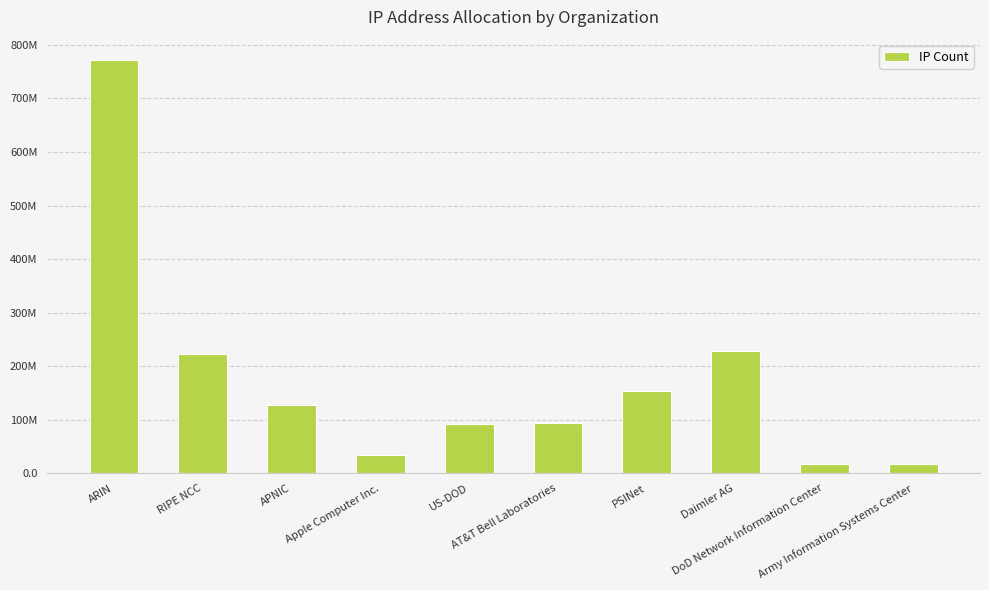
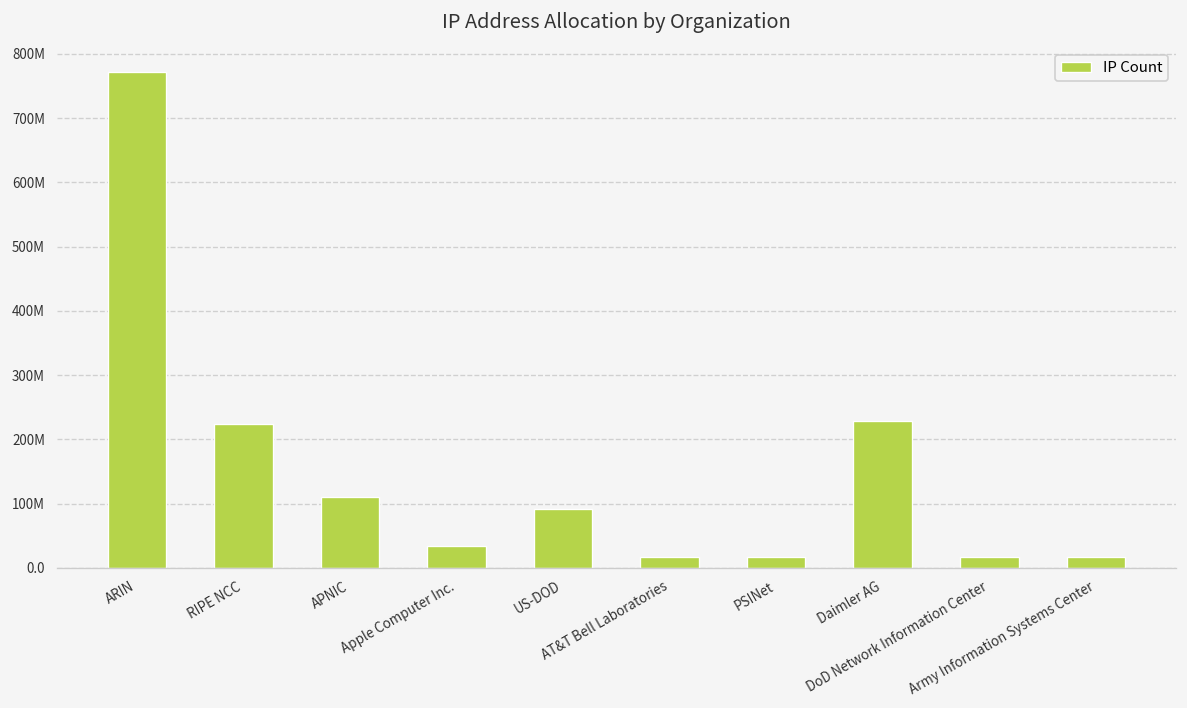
  {
    "ARIN": 770000000,
    "RIPE NCC": 220000000,
-   "APNIC": 130000000,
+   "APNIC": 110000000,
    "Apple Computer Inc.": 30000000,
    "US-DOD": 90000000,
-   "AT&T Bell Laboratories": 90000000,
-   "PSINet": 150000000,
+   "AT&T Bell Laboratories": 20000000,
+   "PSINet": 20000000,
    "Daimler AG": 230000000,
    "DoD Network Information Center": 20000000,
    "Army Information Systems Center": 20000000
  }
